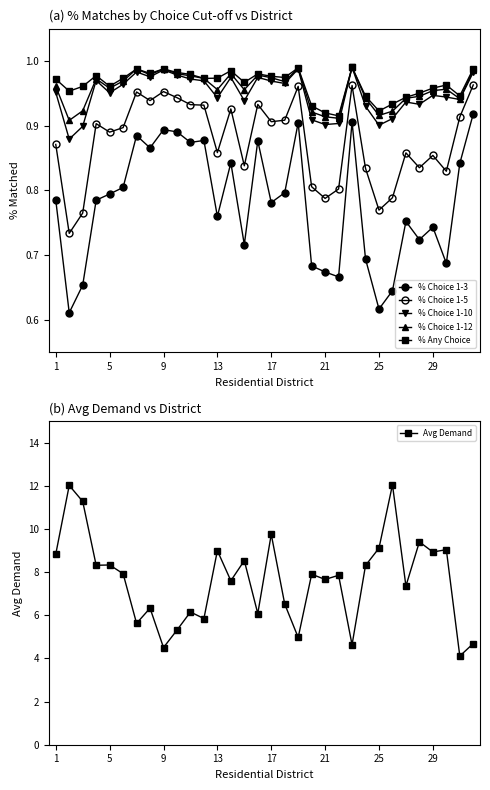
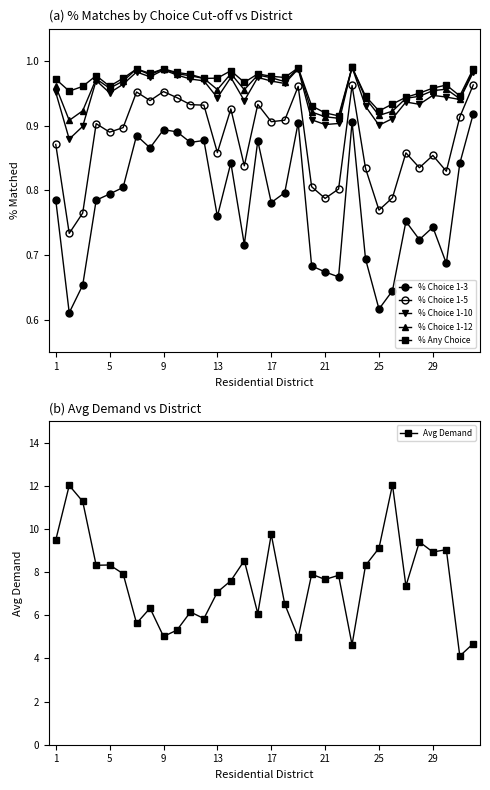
  {
    "(b) Avg Demand vs District": {
-     "1": 8.8,
+     "1": 9.5,
      "5": 8.3,
-     "9": 4.5,
-     "13": 9.0,
+     "9": 5.0,
+     "13": 7.1,
      "17": 9.8,
      "21": 7.7,
      "25": 9.1,
      "29": 8.9
    }
  }
